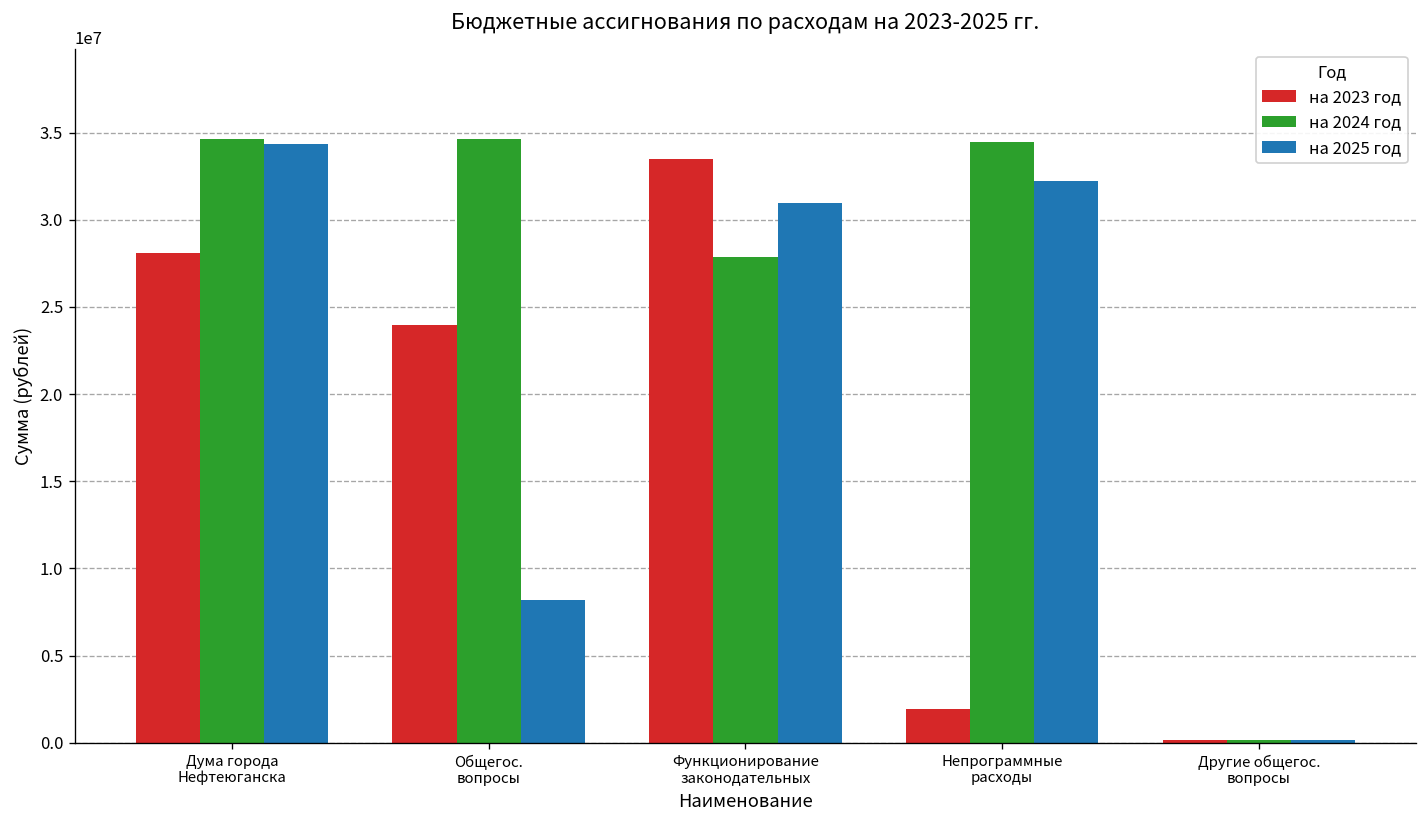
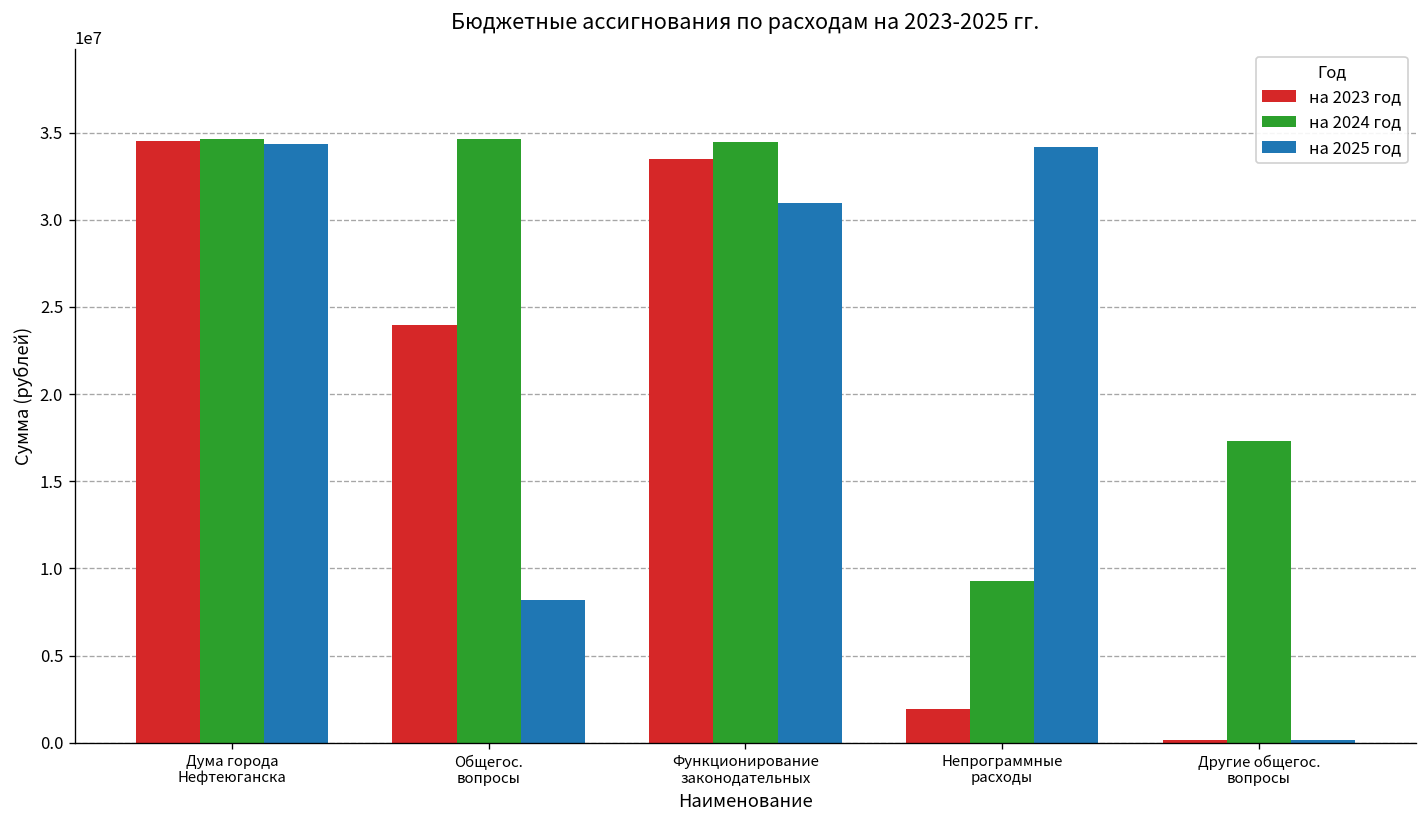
  {
    "на 2023 год": {
-     "Дума города Нефтеюганска": 28100000,
+     "Дума города Нефтеюганска": 34500000,
      "Общегос. вопросы": 24000000,
      "Функционирование законодательных": 33500000,
      "Непрограммные расходы": 1900000
    },
    "на 2024 год": {
      "Дума города Нефтеюганска": 34600000,
      "Общегос. вопросы": 34600000,
-     "Функционирование законодательных": 27900000,
-     "Непрограммные расходы": 34500000,
-     "Другие общегос. вопросы": 200000
+     "Функционирование законодательных": 34500000,
+     "Непрограммные расходы": 9300000,
+     "Другие общегос. вопросы": 17300000
    },
    "на 2025 год": {
      "Дума города Нефтеюганска": 34300000,
      "Общегос. вопросы": 8200000,
      "Функционирование законодательных": 30900000,
-     "Непрограммные расходы": 32200000
+     "Непрограммные расходы": 34200000
    }
  }
